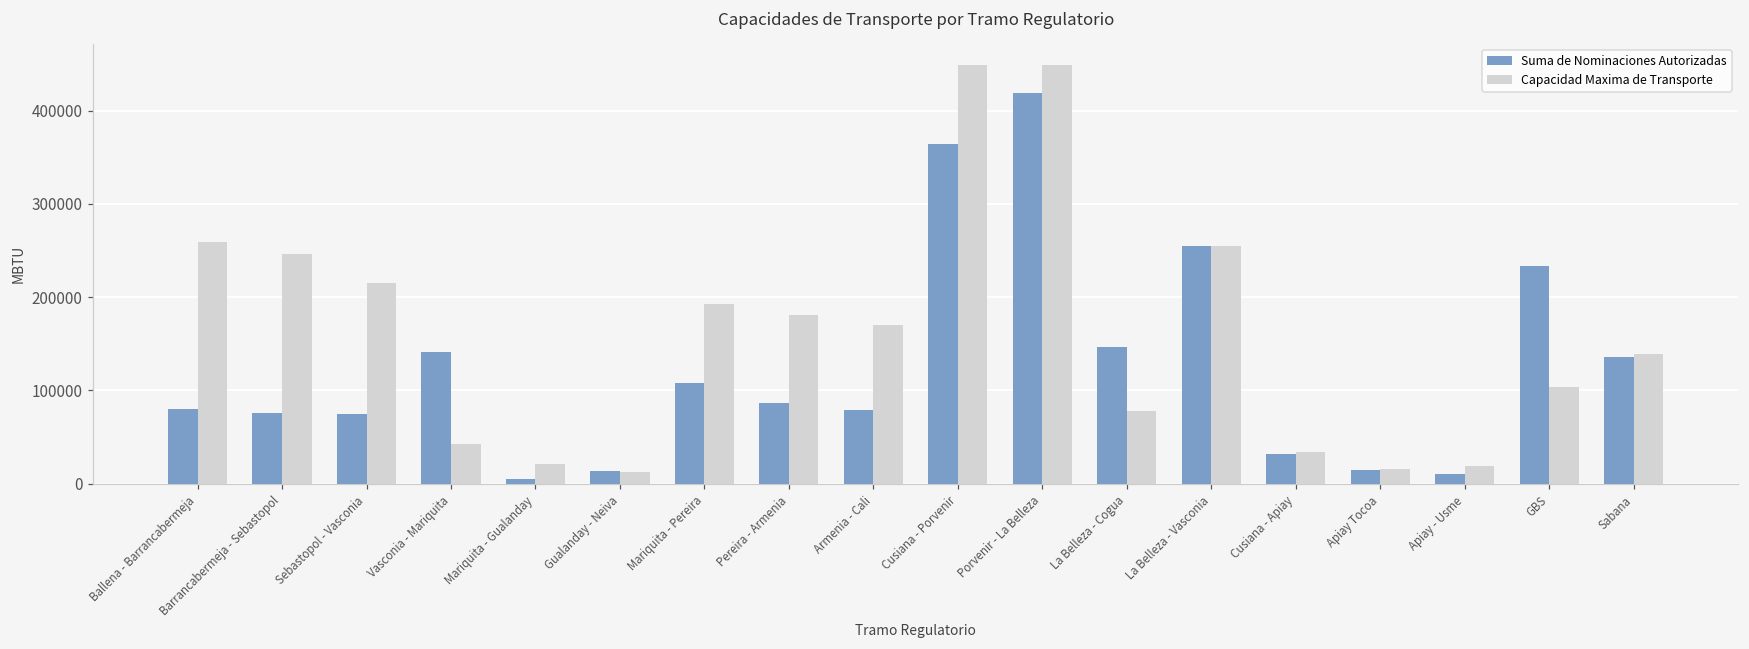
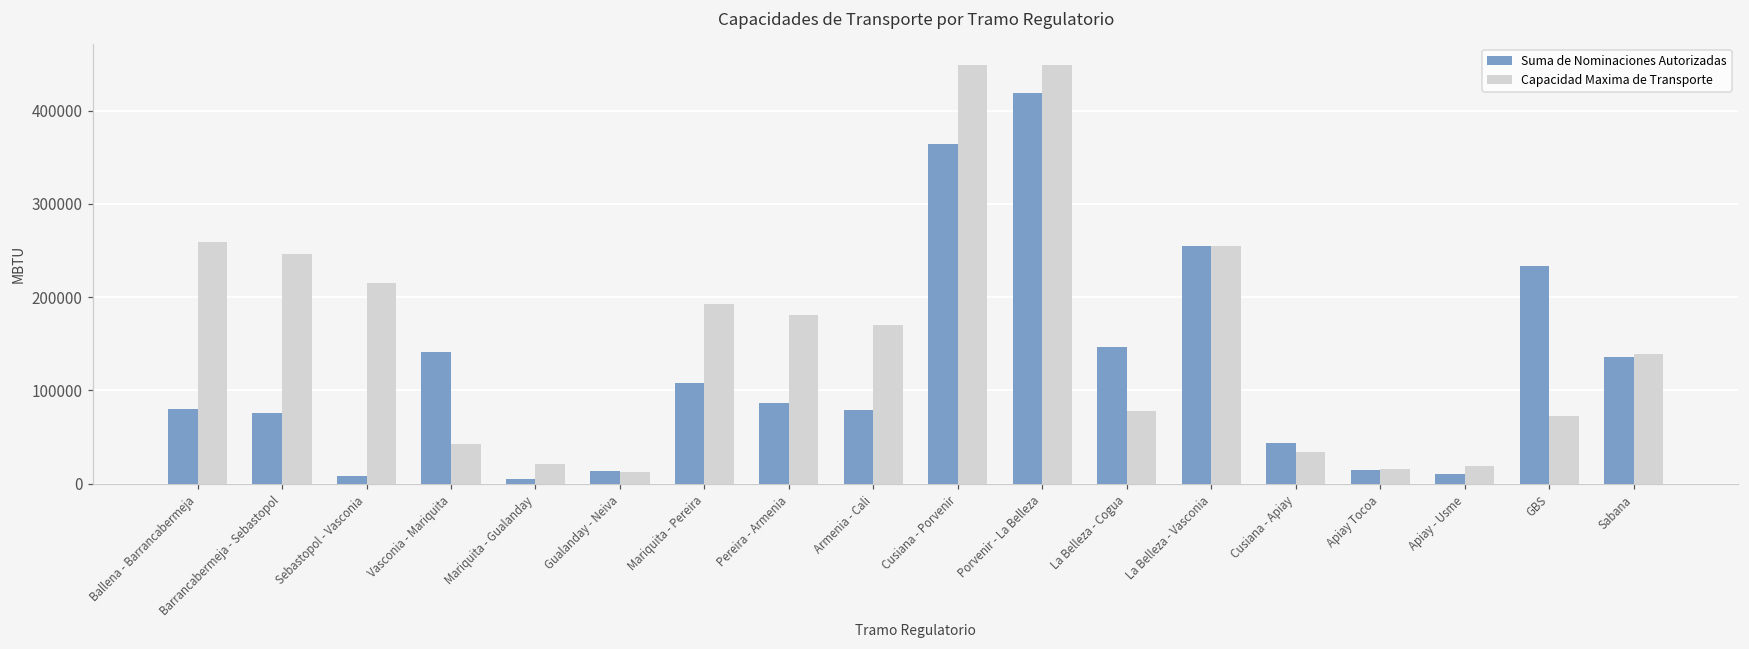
  {
    "Suma de Nominaciones Autorizadas": {
      "Ballena - Barrancabermeja": 80000,
      "Barrancabermeja - Sebastopol": 80000,
-     "Sebastopol - Vasconia": 70000,
+     "Sebastopol - Vasconia": 10000,
      "Vasconia - Mariquita": 140000,
      "Mariquita - Gualanday": 0,
      "Gualanday - Neiva": 10000,
      "Mariquita - Pereira": 110000,
      "Pereira - Armenia": 90000,
      "Armenia - Cali": 80000,
      "Cusiana - Porvenir": 360000,
      "Porvenir - La Belleza": 420000,
      "La Belleza - Cogua": 150000,
      "La Belleza - Vasconia": 250000,
-     "Cusiana - Apiay": 30000,
+     "Cusiana - Apiay": 40000,
      "Apiay Tocoa": 10000,
      "Apiay - Usme": 10000,
      "GBS": 230000,
      "Sabana": 140000
    },
    "Capacidad Maxima de Transporte": {
      "Ballena - Barrancabermeja": 260000,
      "Barrancabermeja - Sebastopol": 250000,
      "Sebastopol - Vasconia": 220000,
      "Vasconia - Mariquita": 40000,
      "Mariquita - Gualanday": 20000,
      "Gualanday - Neiva": 10000,
      "Mariquita - Pereira": 190000,
      "Pereira - Armenia": 180000,
      "Armenia - Cali": 170000,
      "Cusiana - Porvenir": 450000,
      "Porvenir - La Belleza": 450000,
      "La Belleza - Cogua": 80000,
      "La Belleza - Vasconia": 250000,
      "Cusiana - Apiay": 30000,
      "Apiay Tocoa": 20000,
      "Apiay - Usme": 20000,
-     "GBS": 100000,
+     "GBS": 70000,
      "Sabana": 140000
    }
  }
